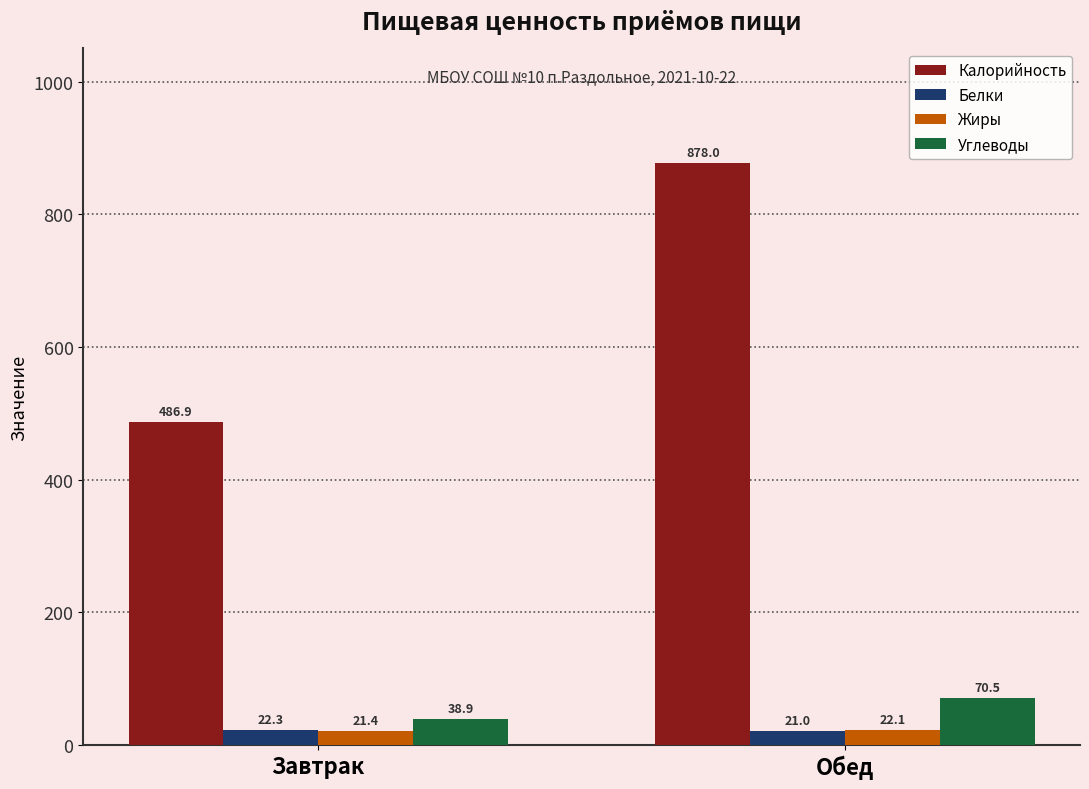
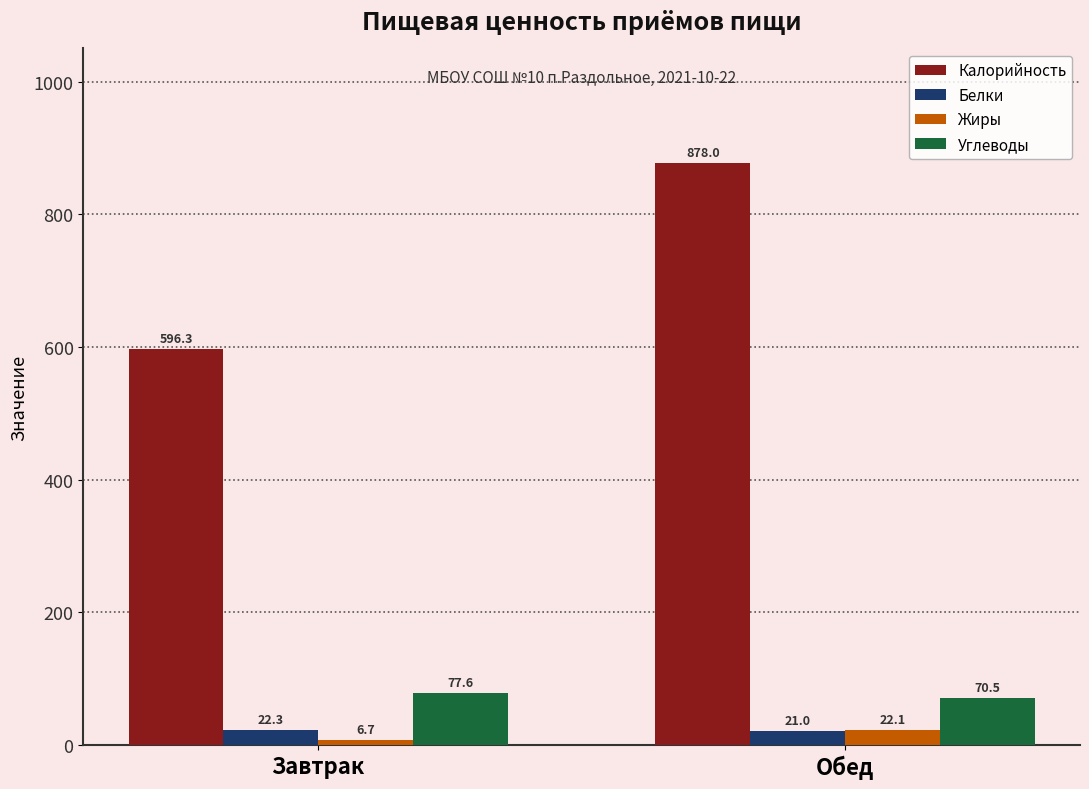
  {
    "Калорийность": {
-     "Завтрак": 486.9,
+     "Завтрак": 596.3,
      "Обед": 878.0
    },
    "Белки": {
      "Завтрак": 22.3,
      "Обед": 21.0
    },
    "Жиры": {
-     "Завтрак": 21.4,
+     "Завтрак": 6.7,
      "Обед": 22.1
    },
    "Углеводы": {
-     "Завтрак": 38.9,
+     "Завтрак": 77.6,
      "Обед": 70.5
    }
  }
